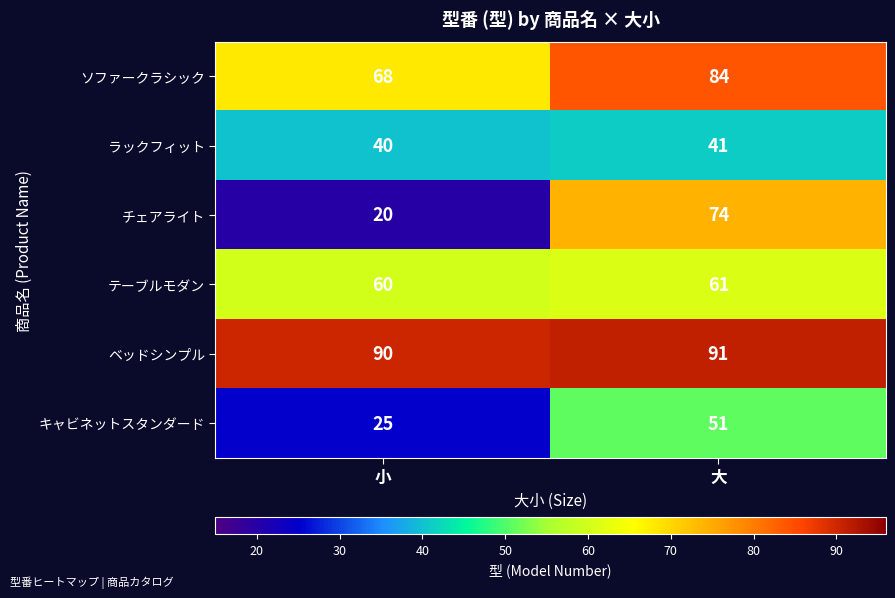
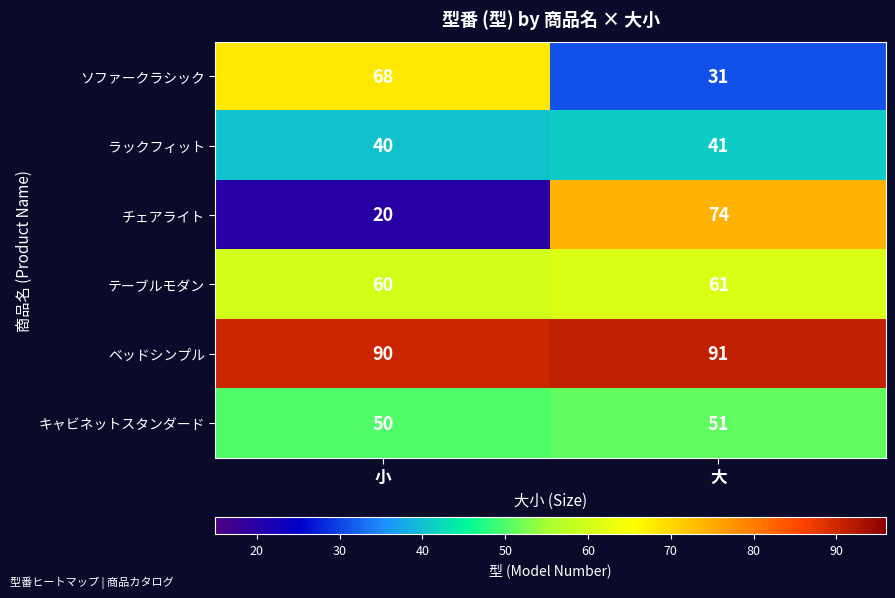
  {
    "ソファークラシック": {
-     "大": 84
+     "大": 31
    },
    "キャビネットスタンダード": {
-     "小": 25
+     "小": 50
    }
  }
